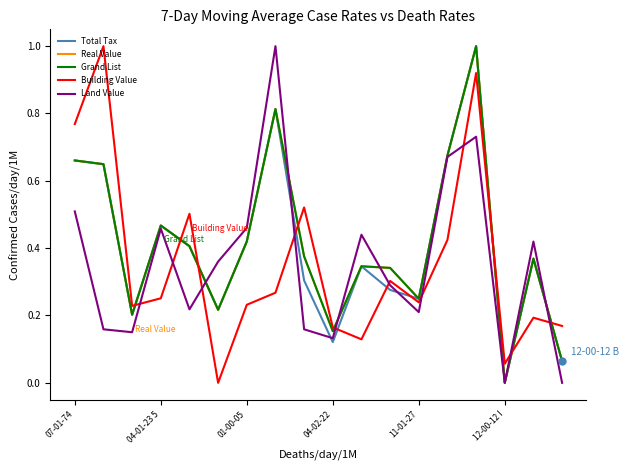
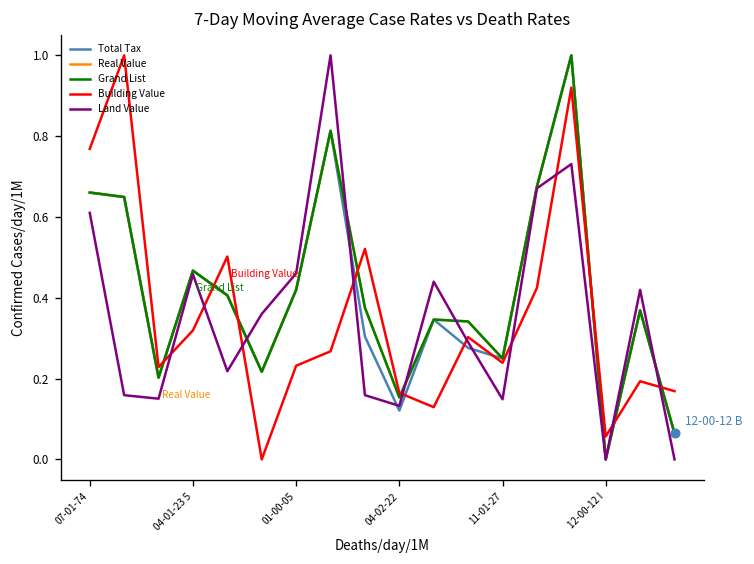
  {
    "Grand List": {
      "04-02-22": 0.15
    },
    "Building Value": {
      "07-01-74": 0.77,
-     "04-01-23 5": 0.25,
+     "04-01-23 5": 0.32,
      "01-00-05": 0.23,
      "04-02-22": 0.16,
      "11-01-27": 0.24,
      "12-00-12 I": 0.06
    },
    "Land Value": {
-     "07-01-74": 0.51,
+     "07-01-74": 0.61,
      "04-01-23 5": 0.46,
      "01-00-05": 0.46,
      "04-02-22": 0.13,
-     "11-01-27": 0.21
+     "11-01-27": 0.15
    }
  }
